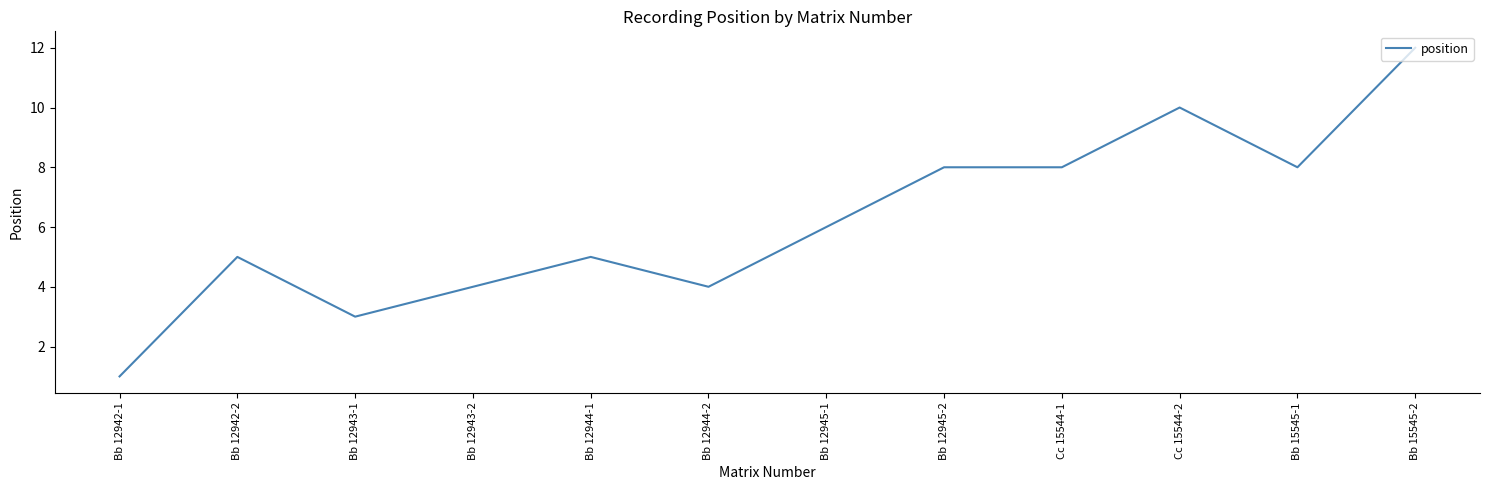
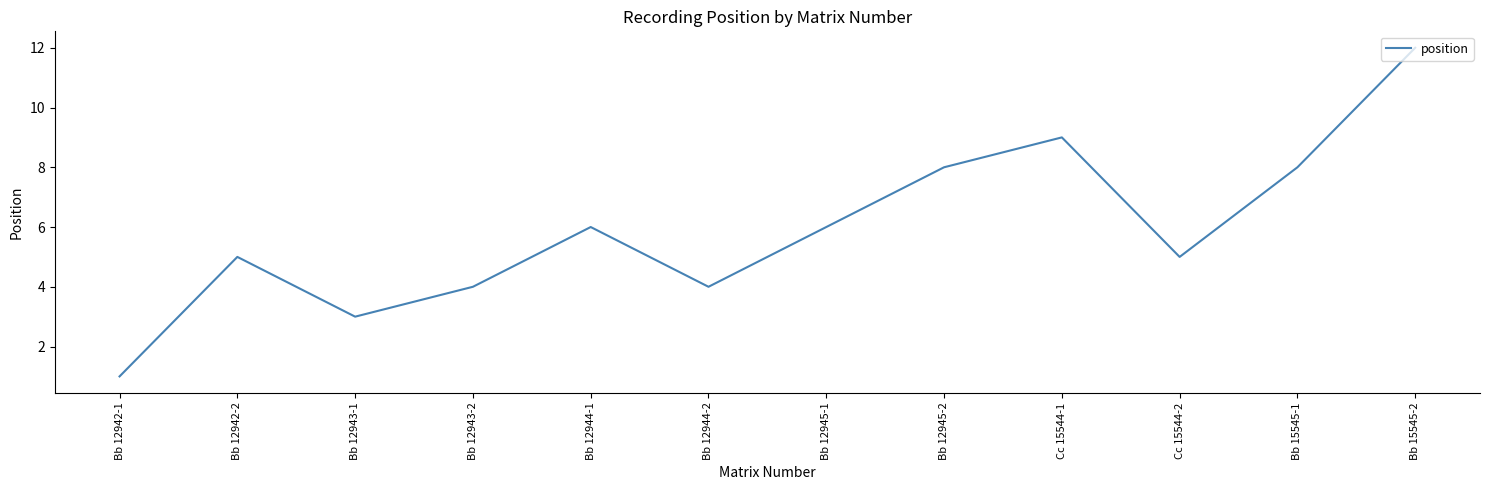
  {
    "Bb 12942-1": 1,
    "Bb 12942-2": 5,
    "Bb 12943-1": 3,
    "Bb 12943-2": 4,
-   "Bb 12944-1": 5,
+   "Bb 12944-1": 6,
    "Bb 12944-2": 4,
    "Bb 12945-1": 6,
    "Bb 12945-2": 8,
-   "Cc 15544-1": 8,
-   "Cc 15544-2": 10,
+   "Cc 15544-1": 9,
+   "Cc 15544-2": 5,
    "Bb 15545-1": 8
  }
